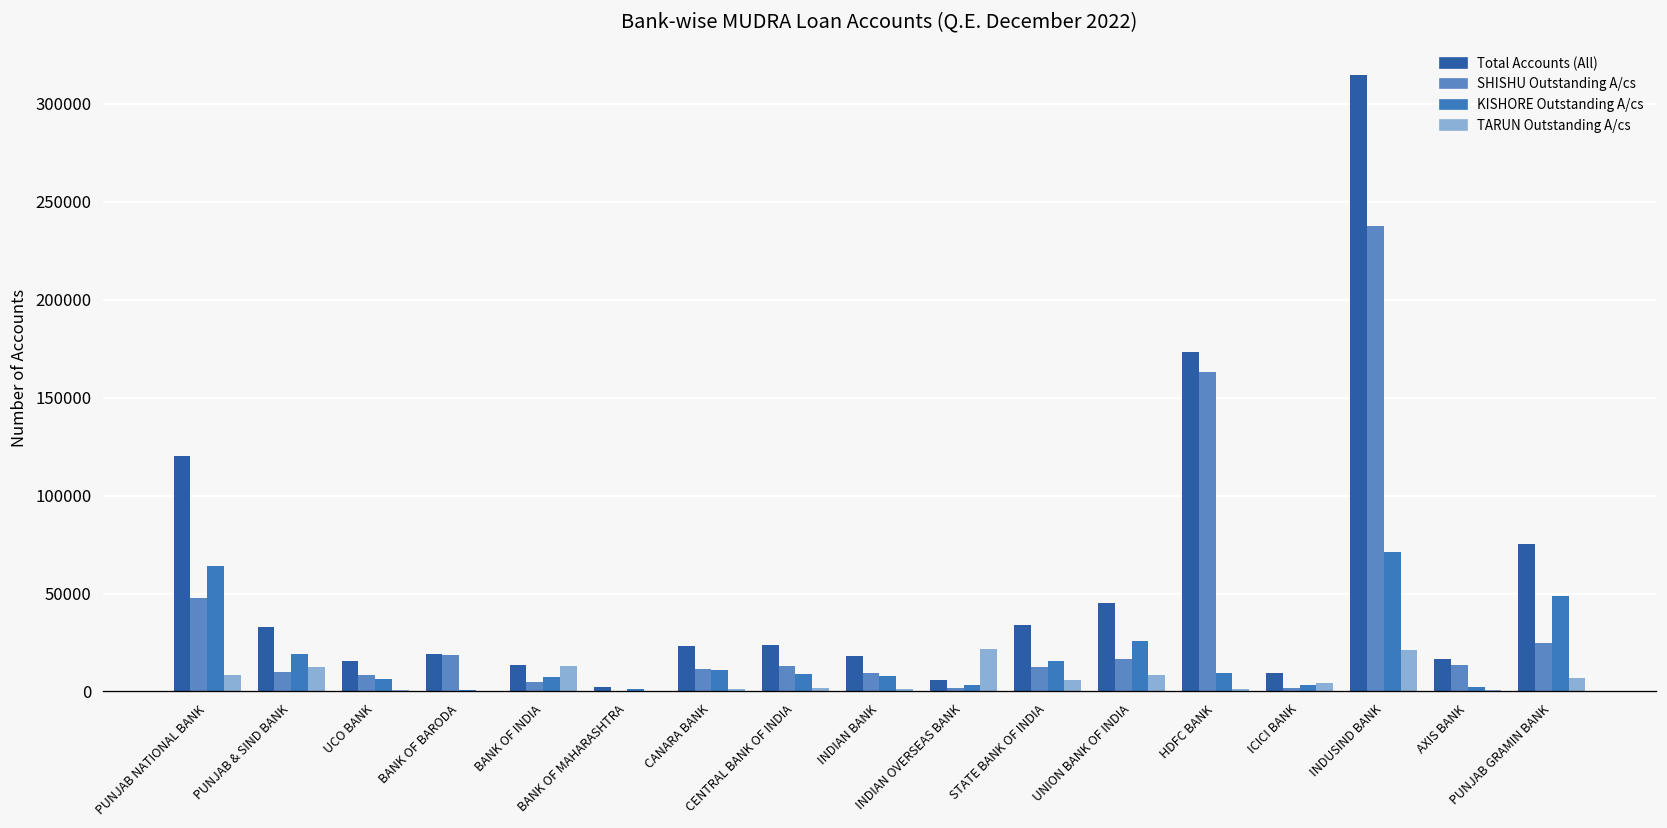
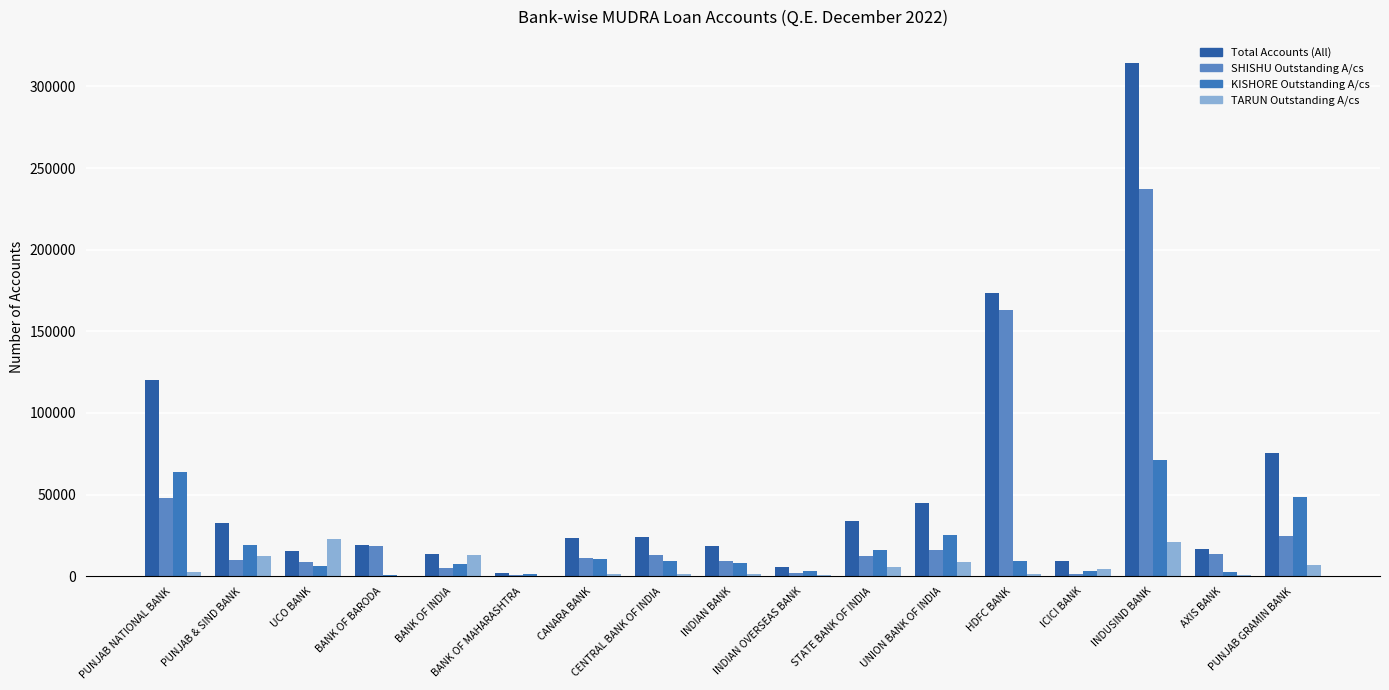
  {
    "TARUN Outstanding A/cs": {
-     "PUNJAB NATIONAL BANK": 8000,
+     "PUNJAB NATIONAL BANK": 2000,
      "PUNJAB & SIND BANK": 12000,
-     "UCO BANK": 1000,
+     "UCO BANK": 23000,
      "BANK OF INDIA": 13000,
      "CENTRAL BANK OF INDIA": 2000,
-     "INDIAN OVERSEAS BANK": 22000,
+     "INDIAN OVERSEAS BANK": 1000,
      "STATE BANK OF INDIA": 6000,
      "UNION BANK OF INDIA": 8000,
      "ICICI BANK": 4000,
      "INDUSIND BANK": 21000,
      "PUNJAB GRAMIN BANK": 7000
    }
  }
